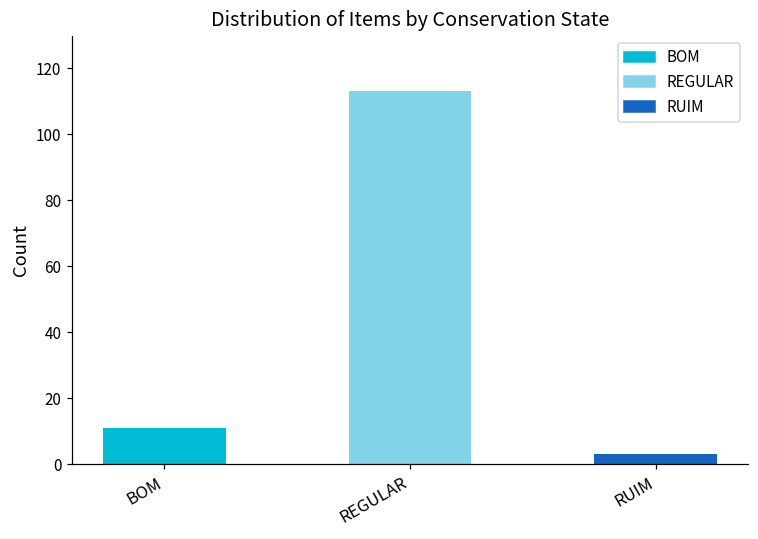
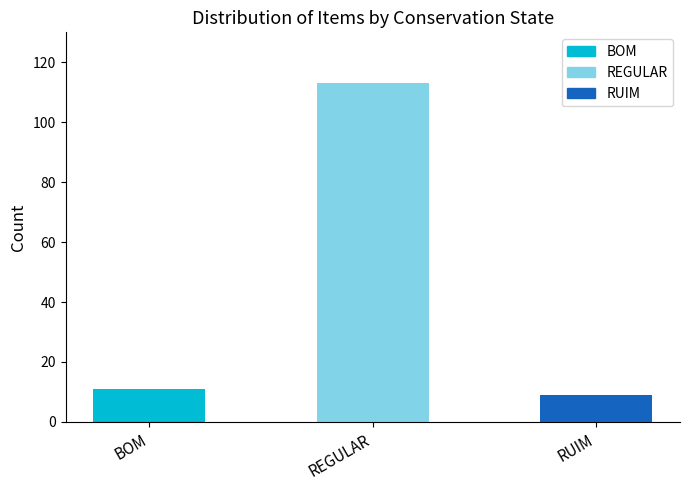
  {
    "BOM": 11,
    "REGULAR": 113,
-   "RUIM": 3
+   "RUIM": 9
  }
